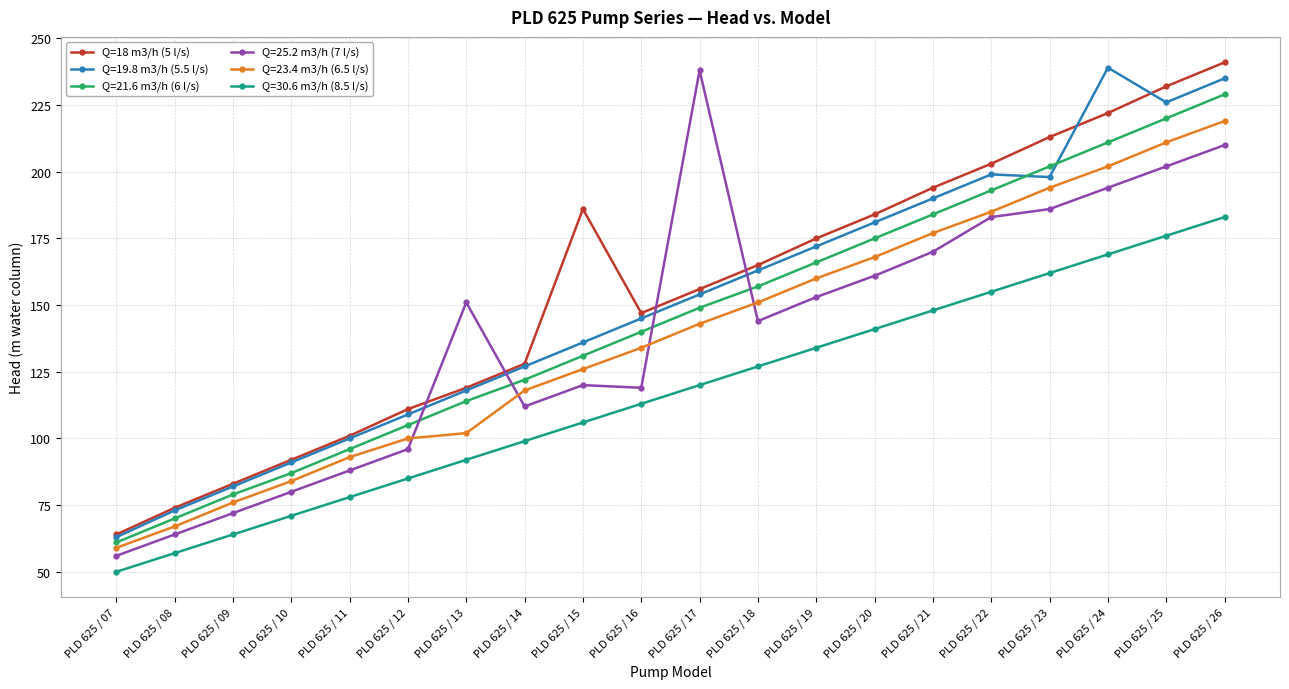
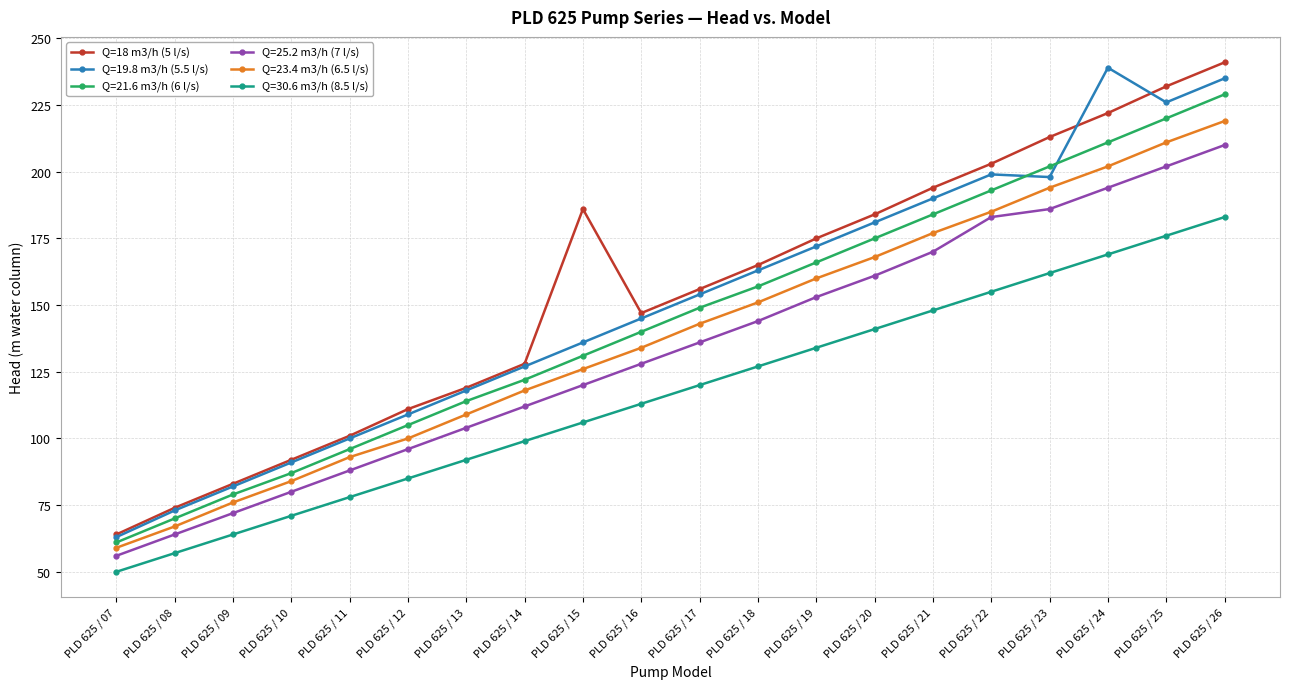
  {
    "Q=18 m3/h (5 l/s)": {
      "PLD 625 / 07": 64,
      "PLD 625 / 08": 74,
      "PLD 625 / 09": 83,
      "PLD 625 / 10": 92,
      "PLD 625 / 11": 101,
      "PLD 625 / 12": 111,
      "PLD 625 / 13": 119,
      "PLD 625 / 14": 128,
      "PLD 625 / 15": 186,
      "PLD 625 / 16": 147,
      "PLD 625 / 17": 156,
      "PLD 625 / 18": 165,
      "PLD 625 / 19": 175,
      "PLD 625 / 20": 184,
      "PLD 625 / 21": 194,
      "PLD 625 / 22": 203,
      "PLD 625 / 23": 213,
      "PLD 625 / 24": 222,
      "PLD 625 / 25": 232,
      "PLD 625 / 26": 241
    },
    "Q=19.8 m3/h (5.5 l/s)": {
      "PLD 625 / 07": 63,
      "PLD 625 / 08": 73,
      "PLD 625 / 09": 82,
      "PLD 625 / 10": 91,
      "PLD 625 / 11": 100,
      "PLD 625 / 12": 109,
      "PLD 625 / 13": 118,
      "PLD 625 / 14": 127,
      "PLD 625 / 15": 136,
      "PLD 625 / 16": 145,
      "PLD 625 / 17": 154,
      "PLD 625 / 18": 163,
      "PLD 625 / 19": 172,
      "PLD 625 / 20": 181,
      "PLD 625 / 21": 190,
      "PLD 625 / 22": 199,
      "PLD 625 / 23": 198,
      "PLD 625 / 24": 239,
      "PLD 625 / 25": 226,
      "PLD 625 / 26": 235
    },
    "Q=25.2 m3/h (7 l/s)": {
      "PLD 625 / 07": 56,
      "PLD 625 / 08": 64,
      "PLD 625 / 09": 72,
      "PLD 625 / 10": 80,
      "PLD 625 / 11": 88,
      "PLD 625 / 12": 96,
-     "PLD 625 / 13": 151,
+     "PLD 625 / 13": 104,
      "PLD 625 / 14": 112,
      "PLD 625 / 15": 120,
-     "PLD 625 / 16": 119,
-     "PLD 625 / 17": 238,
+     "PLD 625 / 16": 128,
+     "PLD 625 / 17": 136,
      "PLD 625 / 18": 144,
      "PLD 625 / 19": 153,
      "PLD 625 / 20": 161,
      "PLD 625 / 21": 170,
      "PLD 625 / 22": 183,
      "PLD 625 / 23": 186,
      "PLD 625 / 24": 194,
      "PLD 625 / 25": 202,
      "PLD 625 / 26": 210
    },
    "Q=23.4 m3/h (6.5 l/s)": {
      "PLD 625 / 07": 59,
      "PLD 625 / 08": 67,
      "PLD 625 / 09": 76,
      "PLD 625 / 10": 84,
      "PLD 625 / 11": 93,
      "PLD 625 / 12": 100,
-     "PLD 625 / 13": 102,
+     "PLD 625 / 13": 109,
      "PLD 625 / 14": 118,
      "PLD 625 / 15": 126,
      "PLD 625 / 16": 134,
      "PLD 625 / 17": 143,
      "PLD 625 / 18": 151,
      "PLD 625 / 19": 160,
      "PLD 625 / 20": 168,
      "PLD 625 / 21": 177,
      "PLD 625 / 22": 185,
      "PLD 625 / 23": 194,
      "PLD 625 / 24": 202,
      "PLD 625 / 25": 211,
      "PLD 625 / 26": 219
    }
  }
